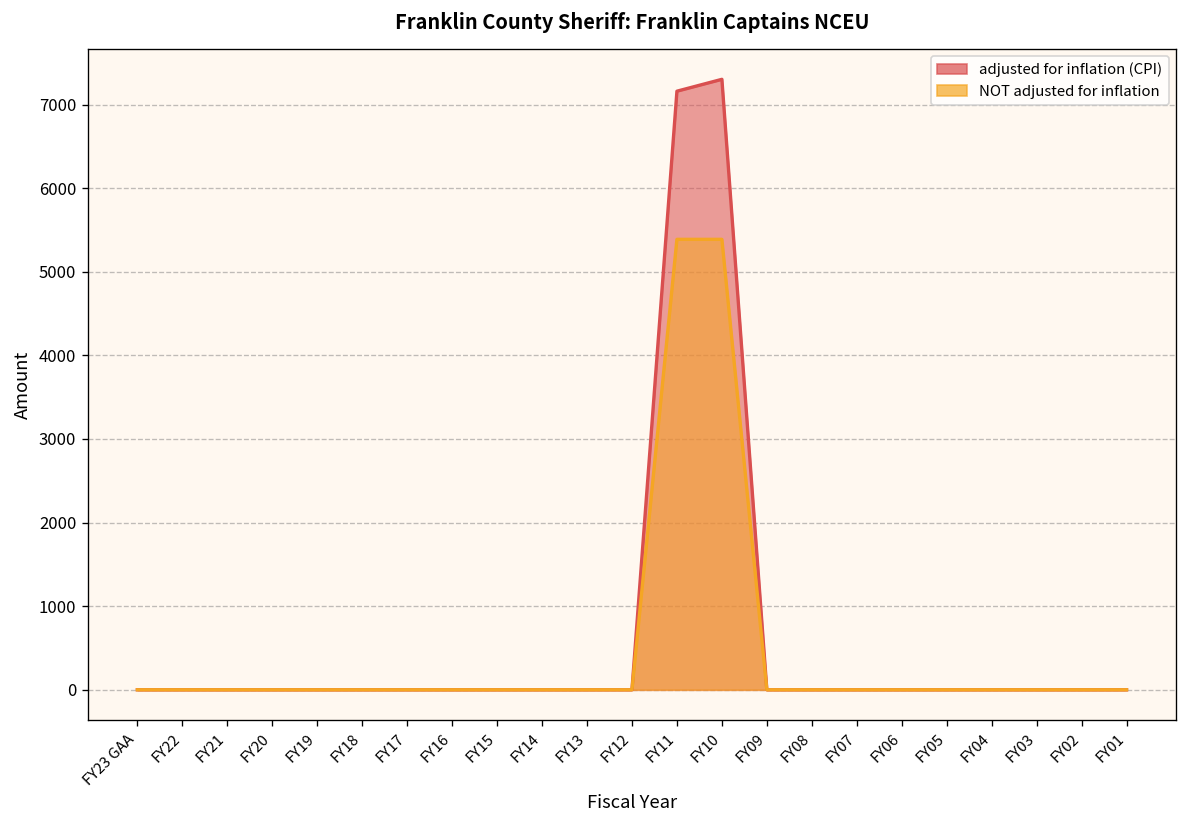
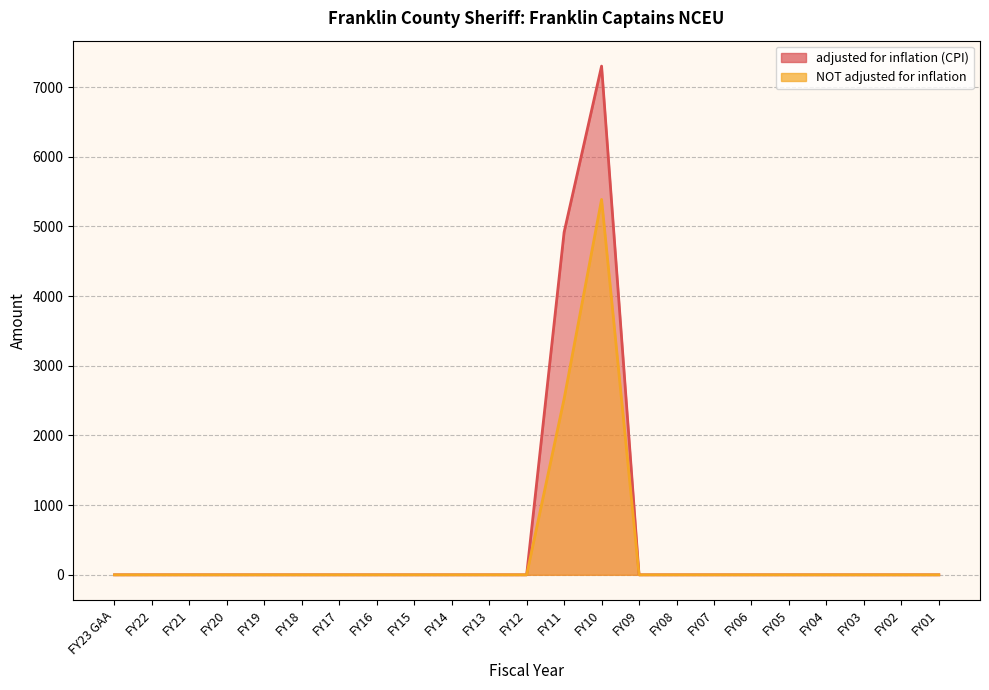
  {
    "adjusted for inflation (CPI)": {
-     "FY11": 7200,
+     "FY11": 4900,
      "FY10": 7300
    },
    "NOT adjusted for inflation": {
-     "FY11": 5400,
+     "FY11": 2500,
      "FY10": 5400
    }
  }
